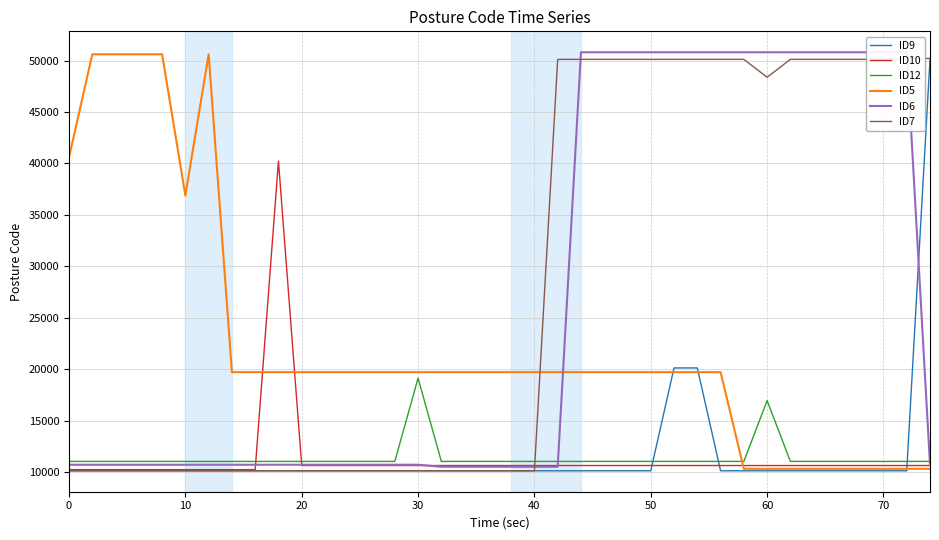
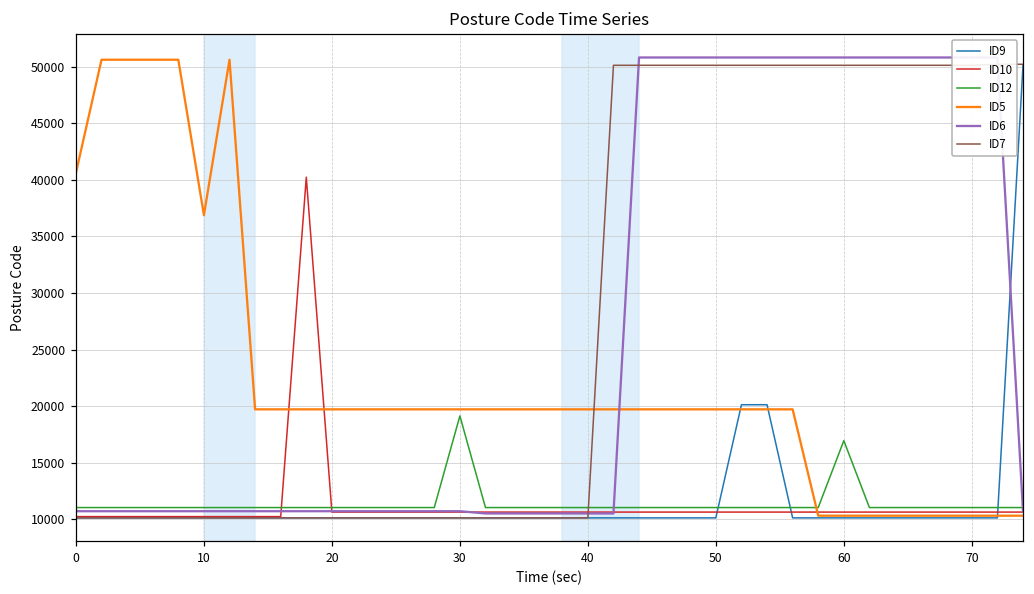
  {
    "ID9": {
      "50": 10100
    },
    "ID10": {
      "50": 10600,
      "60": 10600,
      "70": 10600
    },
    "ID12": {
      "0": 11000,
      "10": 11000,
      "20": 11000,
      "30": 19100,
      "40": 11000,
      "50": 11000,
      "60": 16900,
      "70": 11000
    },
    "ID5": {
      "0": 40600,
      "10": 36900,
      "20": 19700,
      "30": 19700,
      "40": 19700,
      "50": 19700
    },
    "ID6": {
      "0": 10700,
      "10": 10700,
      "50": 50800,
      "60": 50800
    },
    "ID7": {
      "50": 50100,
-     "60": 48400
+     "60": 50100
    }
  }
